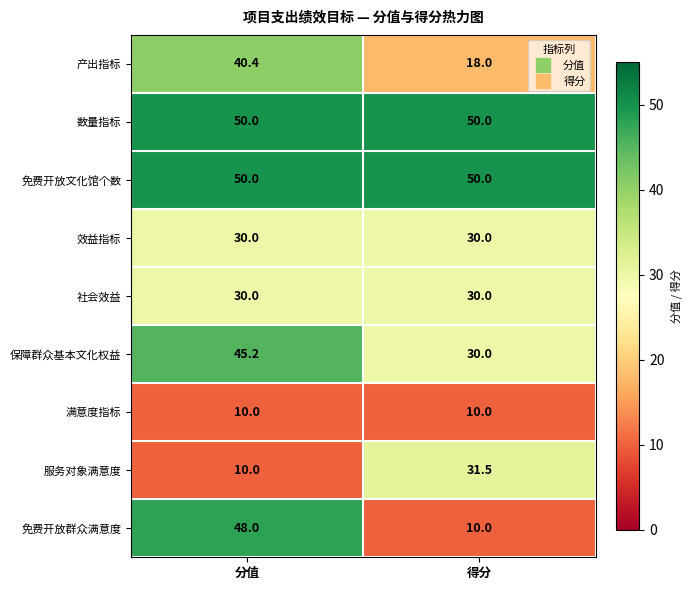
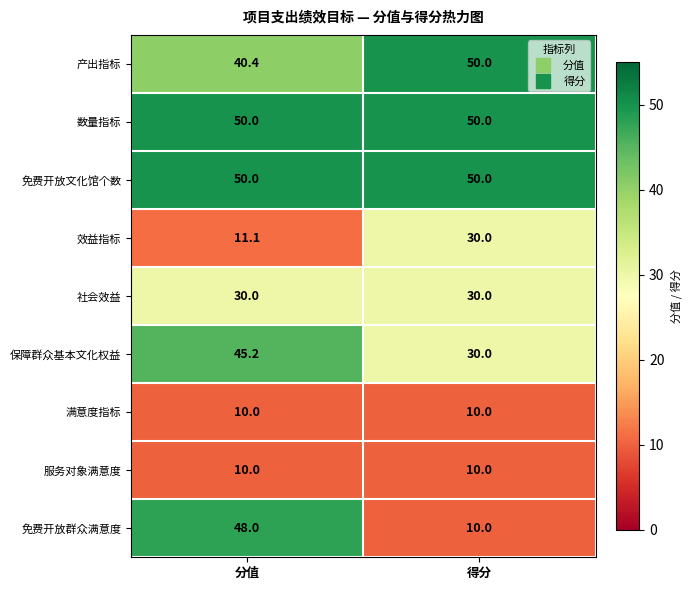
  {
    "产出指标": {
      "分值": 40.4,
-     "得分": 18.0
+     "得分": 50.0
    },
    "数量指标": {
      "分值": 50.0,
      "得分": 50.0
    },
    "免费开放文化馆个数": {
      "分值": 50.0,
      "得分": 50.0
    },
    "效益指标": {
-     "分值": 30.0,
+     "分值": 11.1,
      "得分": 30.0
    },
    "社会效益": {
      "分值": 30.0,
      "得分": 30.0
    },
    "保障群众基本文化权益": {
      "分值": 45.2,
      "得分": 30.0
    },
    "满意度指标": {
      "分值": 10.0,
      "得分": 10.0
    },
    "服务对象满意度": {
      "分值": 10.0,
-     "得分": 31.5
+     "得分": 10.0
    },
    "免费开放群众满意度": {
      "分值": 48.0,
      "得分": 10.0
    }
  }
